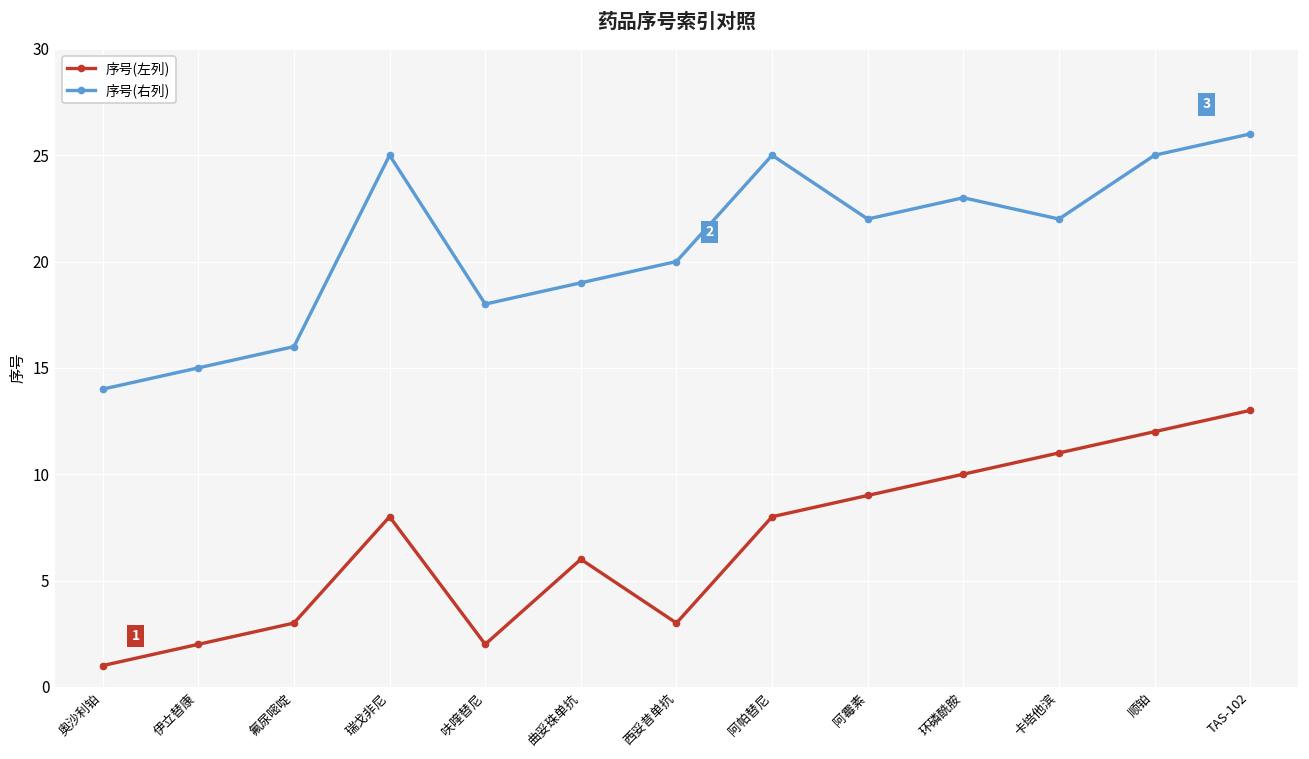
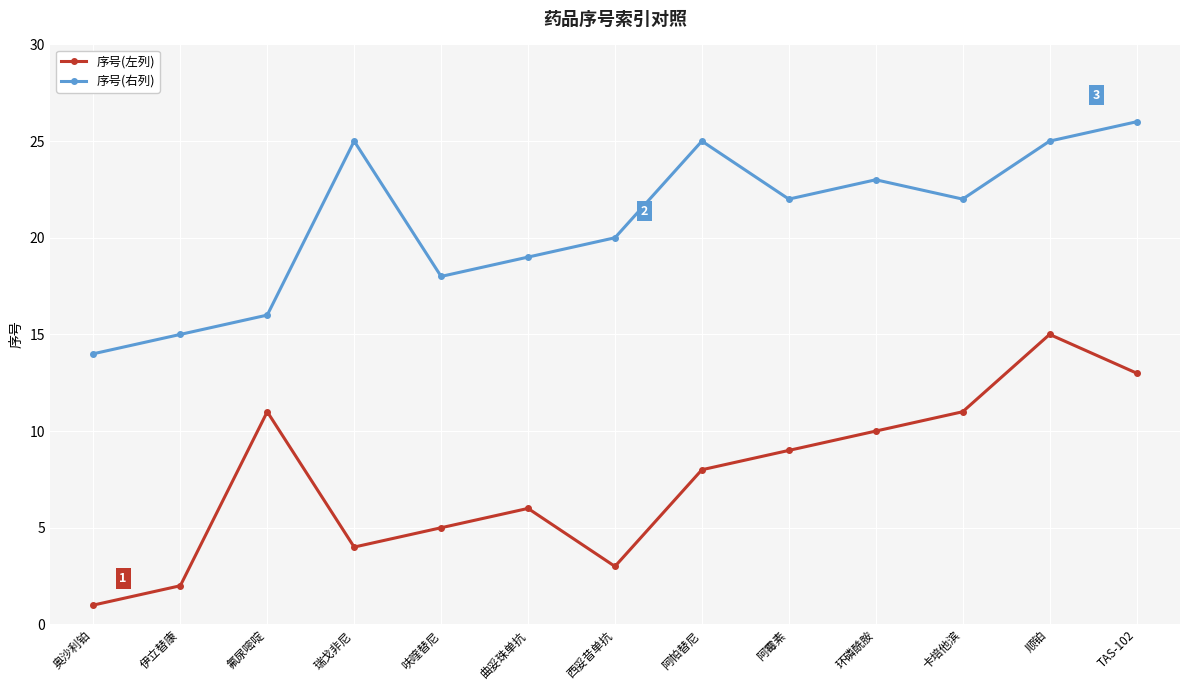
  {
    "序号(左列)": {
      "伊立替康": 2,
-     "氟尿嘧啶": 3,
-     "瑞戈非尼": 8,
-     "呋喹替尼": 2,
+     "氟尿嘧啶": 11,
+     "瑞戈非尼": 4,
+     "呋喹替尼": 5,
      "曲妥珠单抗": 6,
      "西妥昔单抗": 3,
      "阿帕替尼": 8,
      "阿霉素": 9,
      "环磷酰胺": 10,
      "卡培他滨": 11,
-     "顺铂": 12,
+     "顺铂": 15,
      "TAS-102": 13
    },
    "序号(右列)": {
      "奥沙利铂": 14,
      "伊立替康": 15,
      "氟尿嘧啶": 16,
      "瑞戈非尼": 25,
      "呋喹替尼": 18,
      "曲妥珠单抗": 19,
      "西妥昔单抗": 20,
      "阿帕替尼": 25,
      "阿霉素": 22,
      "环磷酰胺": 23,
      "卡培他滨": 22,
      "顺铂": 25,
      "TAS-102": 26
    }
  }
